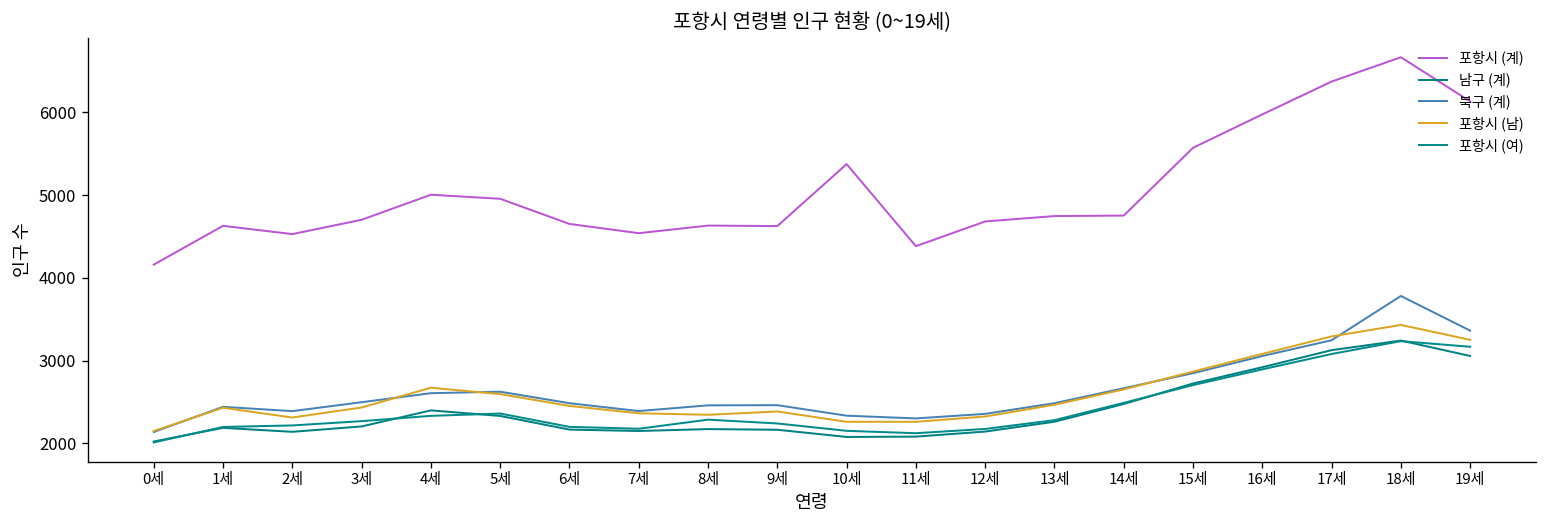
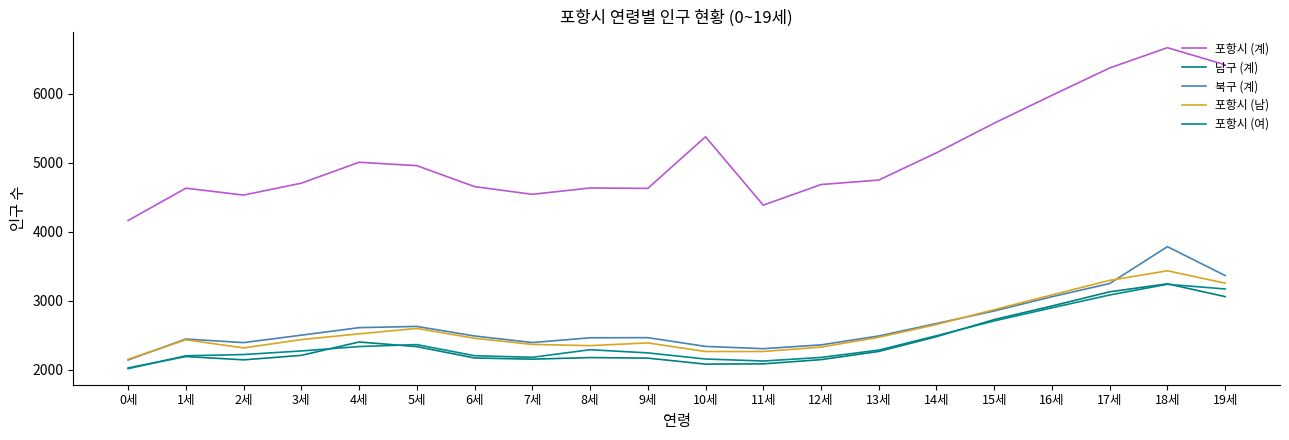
  {
    "포항시 (계)": {
      "0세": 4200,
      "1세": 4600,
      "2세": 4500,
      "3세": 4700,
      "4세": 5000,
      "5세": 5000,
      "6세": 4700,
      "7세": 4500,
      "8세": 4600,
      "9세": 4600,
      "10세": 5400,
      "11세": 4400,
      "12세": 4700,
      "13세": 4700,
-     "14세": 4800,
+     "14세": 5100,
      "15세": 5600,
      "16세": 6000,
      "17세": 6400,
      "18세": 6700,
-     "19세": 6100
+     "19세": 6400
    },
    "북구 (계)": {
      "2세": 2400,
      "3세": 2500,
      "4세": 2600,
      "8세": 2500,
      "9세": 2500,
      "10세": 2300,
      "11세": 2300,
      "17세": 3200,
      "18세": 3800,
      "19세": 3400
    },
    "포항시 (남)": {
      "2세": 2300,
      "3세": 2400,
-     "4세": 2700,
+     "4세": 2500,
      "8세": 2300,
      "9세": 2400,
      "10세": 2300,
      "11세": 2300,
      "17세": 3300,
      "18세": 3400,
      "19세": 3300
    }
  }
